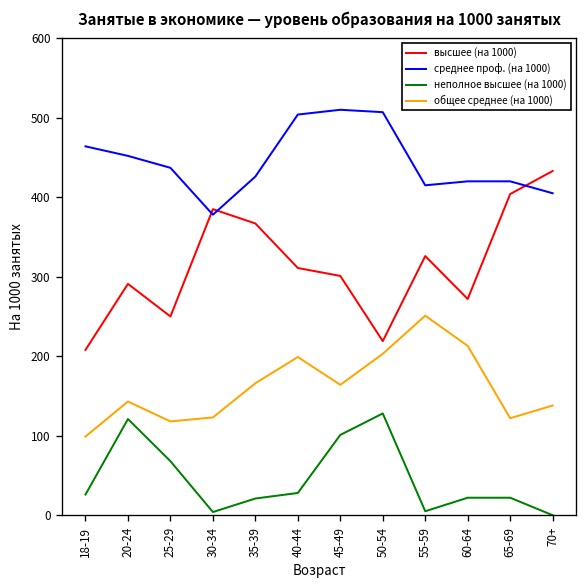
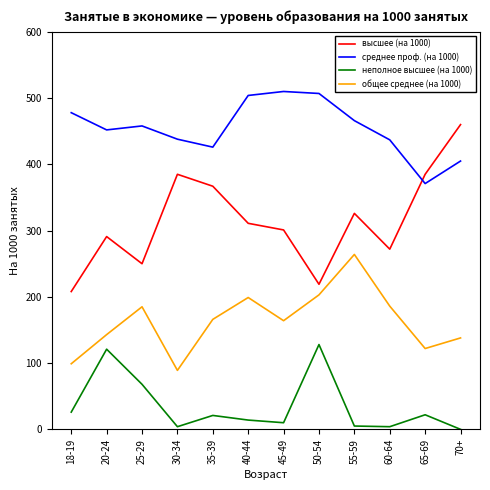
  {
    "высшее (на 1000)": {
      "18-19": 210,
      "20-24": 290,
      "25-29": 250,
      "30-34": 390,
      "35-39": 370,
      "40-44": 310,
      "45-49": 300,
      "50-54": 220,
      "55-59": 330,
      "60-64": 270,
-     "65-69": 400,
-     "70+": 430
+     "65-69": 390,
+     "70+": 460
    },
    "среднее проф. (на 1000)": {
-     "18-19": 460,
+     "18-19": 480,
      "20-24": 450,
-     "25-29": 440,
-     "30-34": 380,
+     "25-29": 460,
+     "30-34": 440,
      "35-39": 430,
      "40-44": 500,
      "45-49": 510,
      "50-54": 510,
-     "55-59": 420,
-     "60-64": 420,
-     "65-69": 420,
+     "55-59": 470,
+     "60-64": 440,
+     "65-69": 370,
      "70+": 410
    },
    "неполное высшее (на 1000)": {
      "18-19": 30,
      "20-24": 120,
      "25-29": 70,
      "30-34": 0,
      "35-39": 20,
-     "40-44": 30,
-     "45-49": 100,
+     "40-44": 10,
+     "45-49": 10,
      "50-54": 130,
      "55-59": 10,
-     "60-64": 20,
+     "60-64": 0,
      "65-69": 20,
      "70+": 0
    },
    "общее среднее (на 1000)": {
      "18-19": 100,
      "20-24": 140,
-     "25-29": 120,
-     "30-34": 120,
+     "25-29": 190,
+     "30-34": 90,
      "35-39": 170,
      "40-44": 200,
      "45-49": 160,
      "50-54": 200,
-     "55-59": 250,
-     "60-64": 210,
+     "55-59": 260,
+     "60-64": 190,
      "65-69": 120,
      "70+": 140
    }
  }
